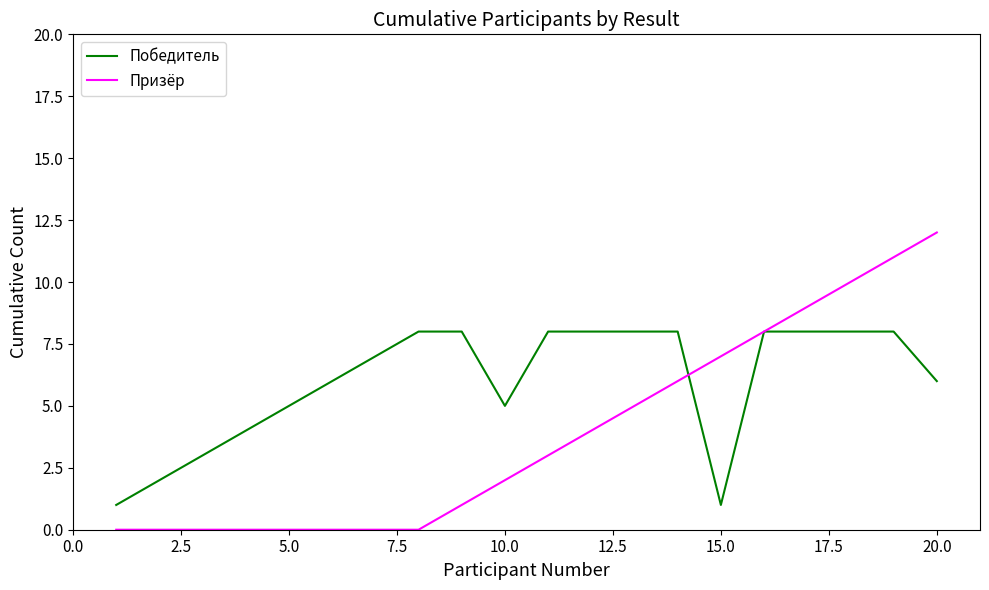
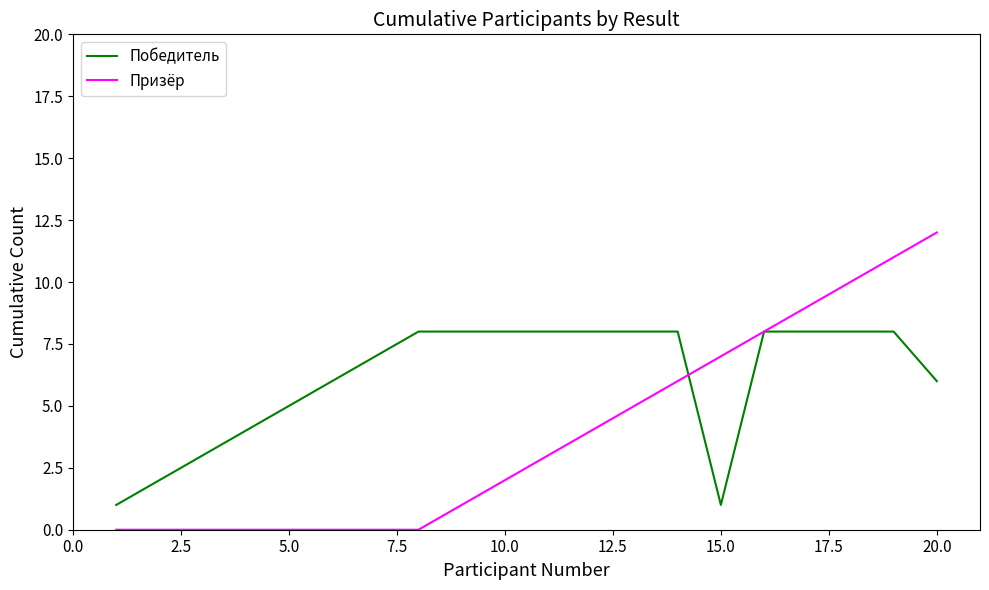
  {
    "Победитель": {
      "5.0": 5,
-     "10.0": 5,
+     "10.0": 8,
      "15.0": 1,
      "20.0": 6
    },
    "Призёр": {
      "5.0": 0,
      "10.0": 2,
      "15.0": 7,
      "20.0": 12
    }
  }
